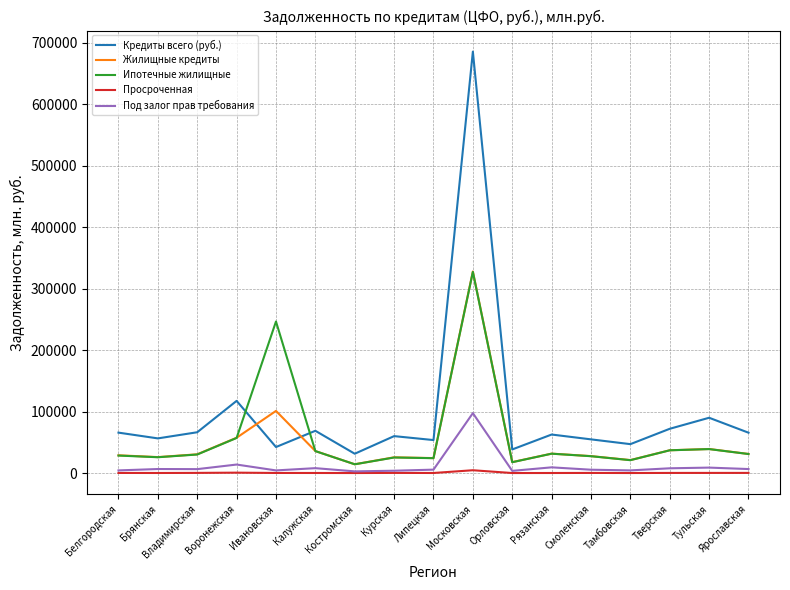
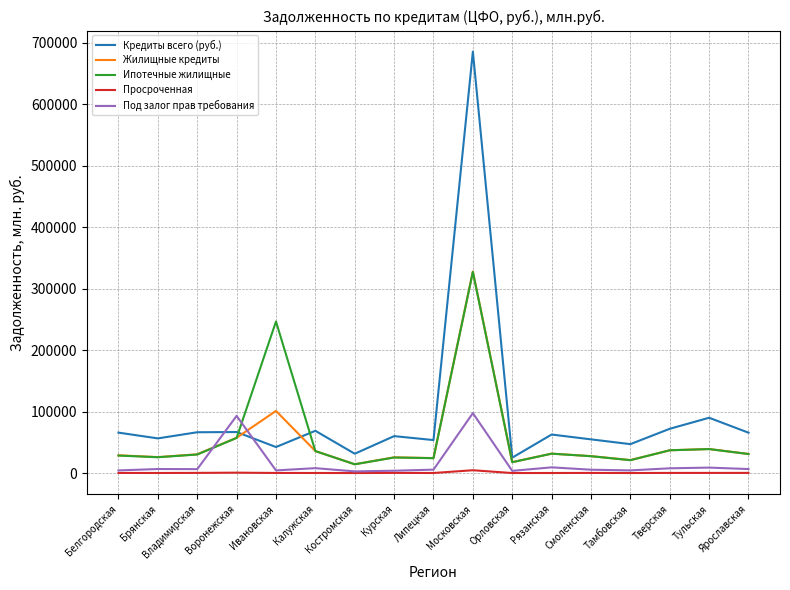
  {
    "Кредиты всего (руб.)": {
      "Белгородская": 70000,
      "Брянская": 60000,
      "Владимирская": 70000,
-     "Воронежская": 120000,
+     "Воронежская": 70000,
      "Ивановская": 40000,
      "Калужская": 70000,
      "Костромская": 30000,
      "Курская": 60000,
      "Липецкая": 50000,
      "Московская": 690000,
-     "Орловская": 40000,
+     "Орловская": 30000,
      "Рязанская": 60000,
      "Смоленская": 50000,
      "Тамбовская": 50000,
      "Тверская": 70000,
      "Тульская": 90000,
      "Ярославская": 70000
    },
    "Жилищные кредиты": {
      "Ивановская": 100000
    },
    "Ипотечные жилищные": {
      "Ивановская": 250000
    },
    "Просроченная": {
      "Белгородская": 0,
      "Брянская": 0,
      "Владимирская": 0,
      "Воронежская": 0,
      "Ивановская": 0,
      "Калужская": 0,
      "Липецкая": 0,
      "Московская": 0,
      "Рязанская": 0,
      "Смоленская": 0,
      "Тамбовская": 0,
      "Тверская": 0,
      "Тульская": 0,
      "Ярославская": 0
    },
    "Под залог прав требования": {
      "Белгородская": 0,
      "Брянская": 10000,
      "Владимирская": 10000,
-     "Воронежская": 10000,
+     "Воронежская": 90000,
      "Ивановская": 0,
      "Калужская": 10000,
      "Липецкая": 10000,
      "Московская": 100000,
      "Рязанская": 10000,
      "Смоленская": 10000,
      "Тамбовская": 0,
      "Тверская": 10000,
      "Тульская": 10000,
      "Ярославская": 10000
    }
  }
